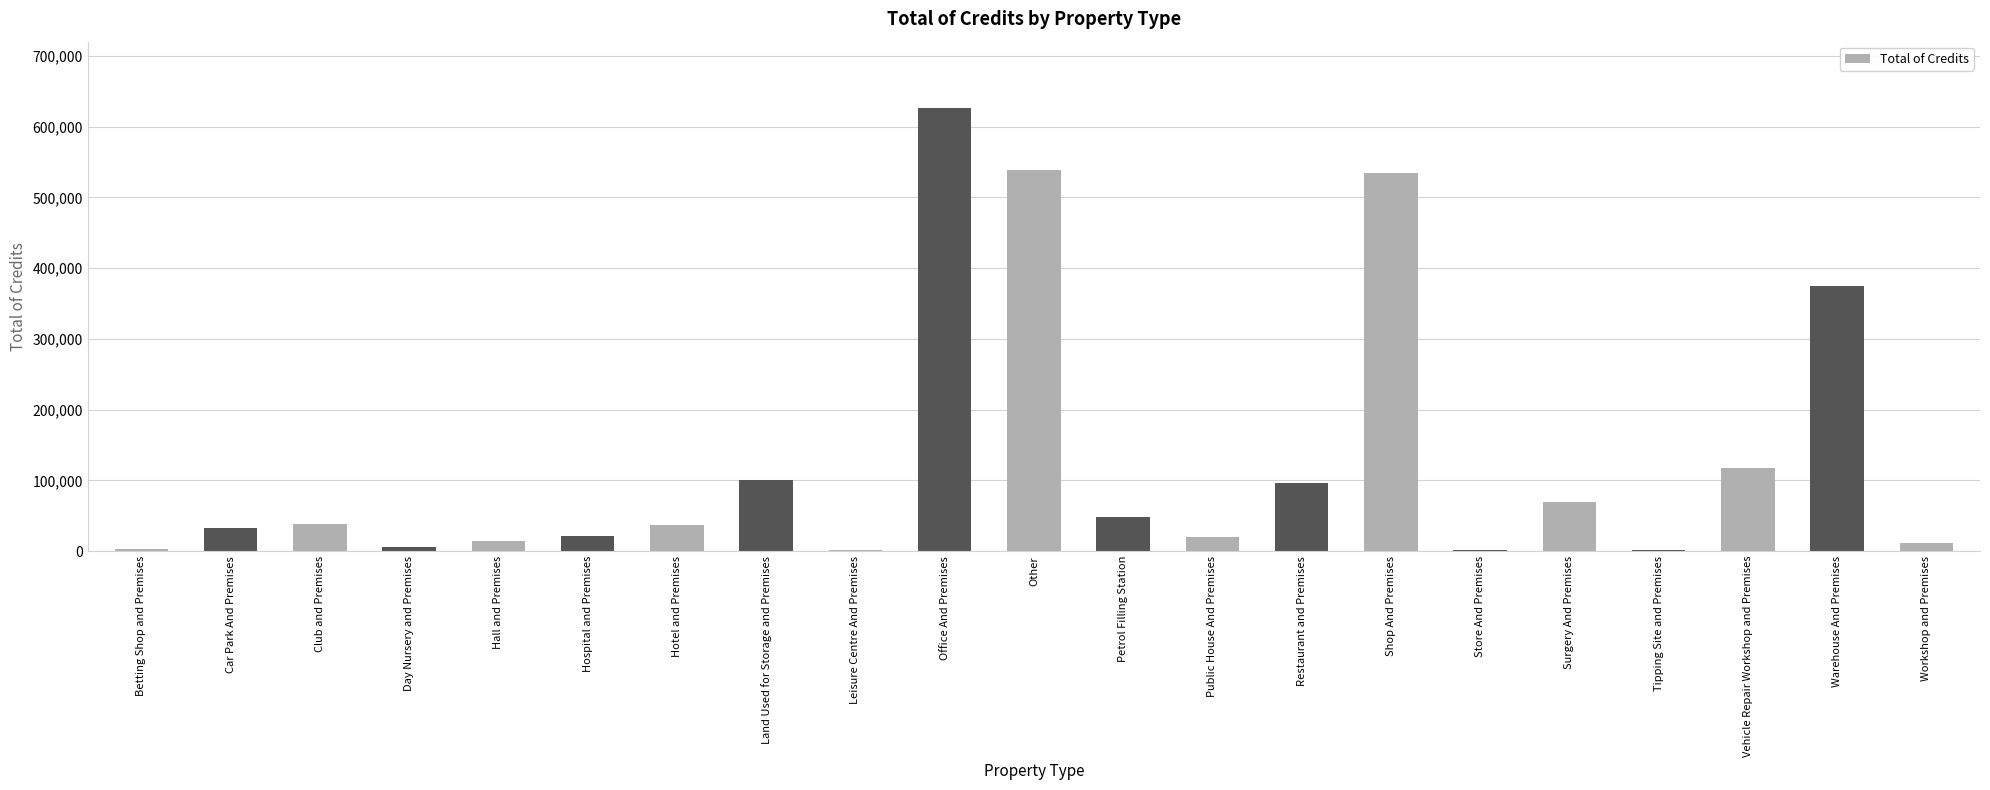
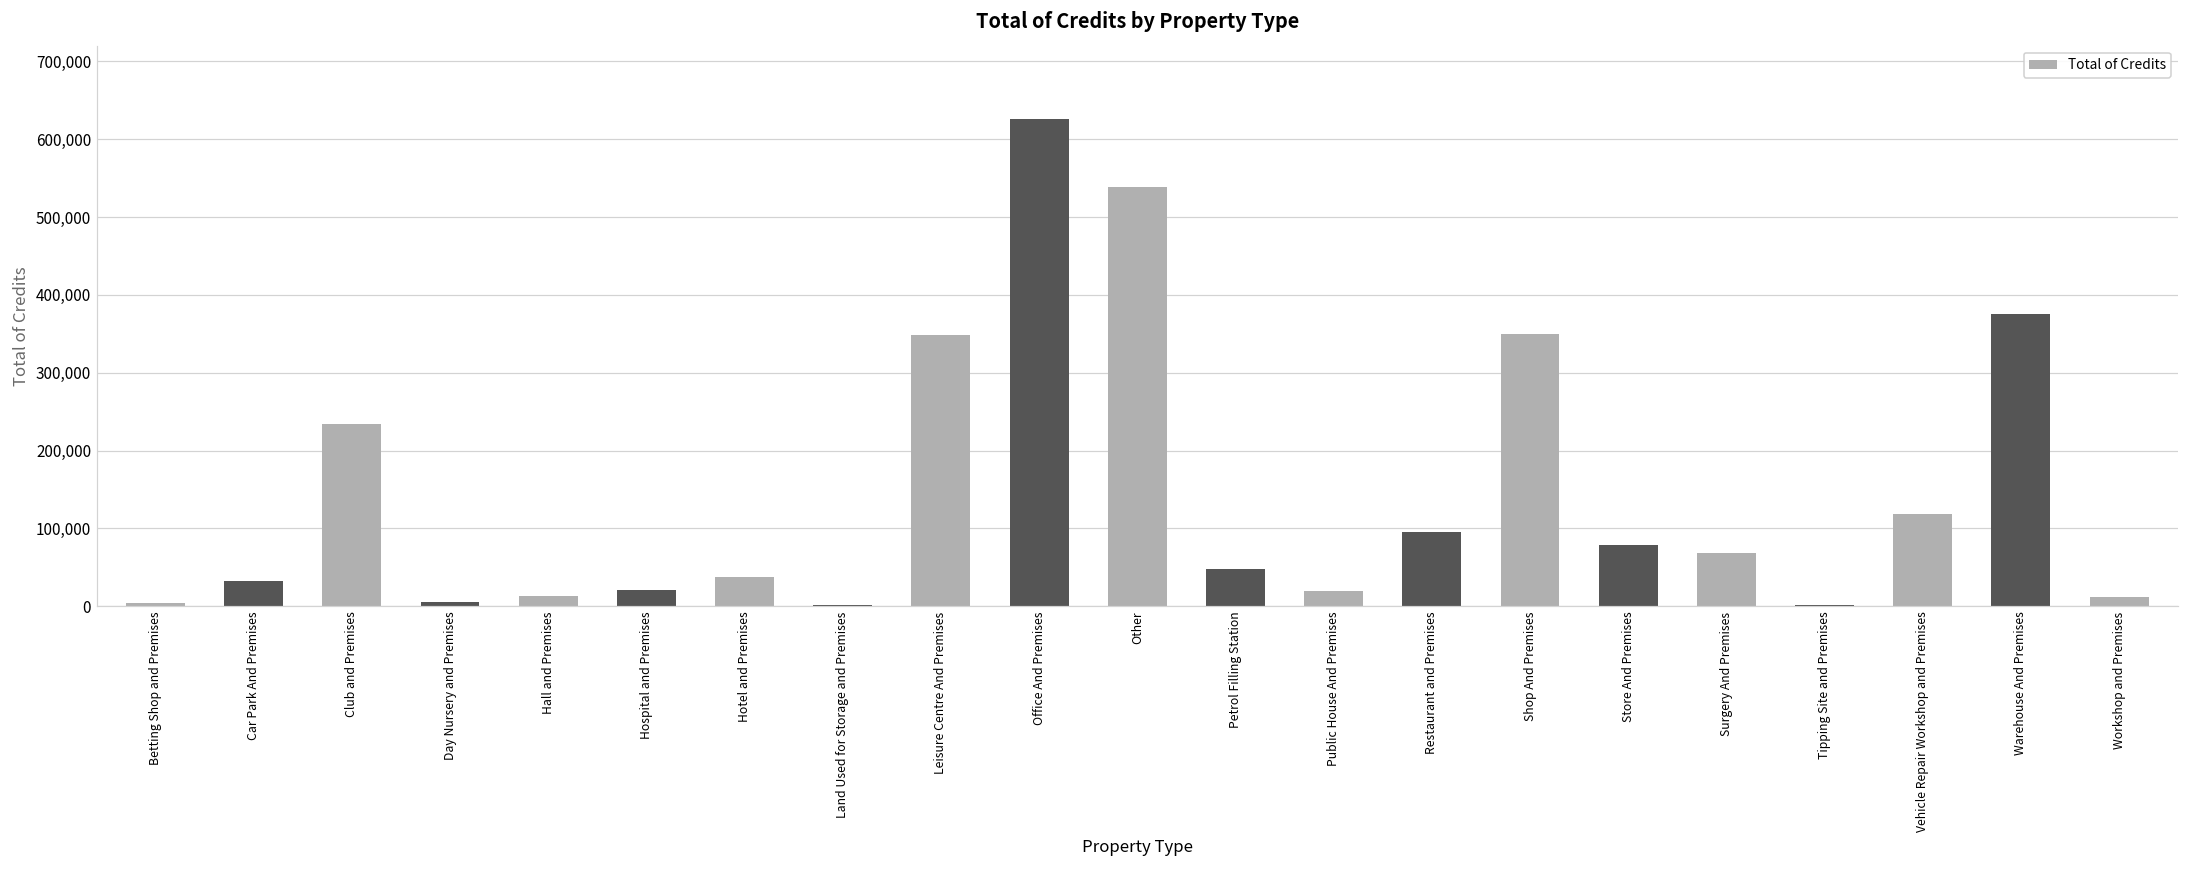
  {
    "Betting Shop and Premises": "0",
    "Car Park And Premises": "30,000",
-   "Club and Premises": "40,000",
+   "Club and Premises": "230,000",
    "Day Nursery and Premises": "10,000",
    "Hall and Premises": "10,000",
    "Hospital and Premises": "20,000",
    "Hotel and Premises": "40,000",
-   "Land Used for Storage and Premises": "100,000",
-   "Leisure Centre And Premises": "0",
+   "Land Used for Storage and Premises": "0",
+   "Leisure Centre And Premises": "350,000",
    "Office And Premises": "630,000",
    "Other": "540,000",
    "Petrol Filling Station": "50,000",
    "Public House And Premises": "20,000",
    "Restaurant and Premises": "100,000",
-   "Shop And Premises": "530,000",
-   "Store And Premises": "0",
+   "Shop And Premises": "350,000",
+   "Store And Premises": "80,000",
    "Surgery And Premises": "70,000",
    "Vehicle Repair Workshop and Premises": "120,000",
    "Warehouse And Premises": "370,000",
    "Workshop and Premises": "10,000"
  }
